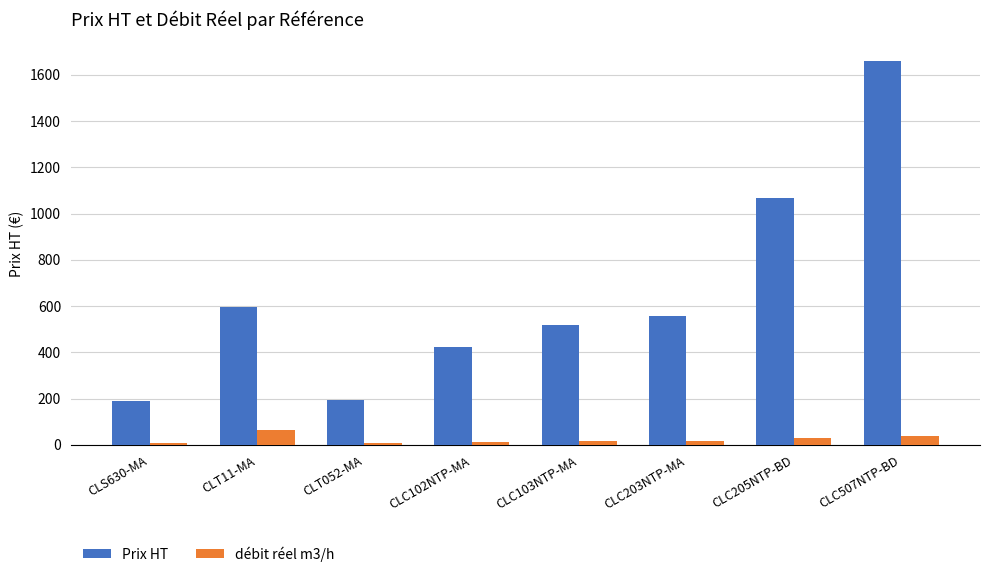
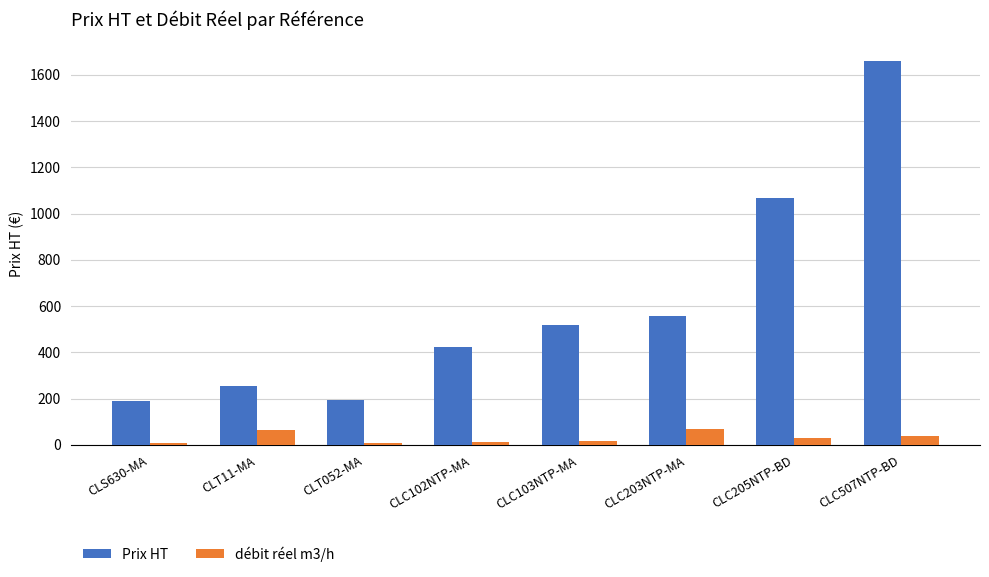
  {
    "Prix HT": {
      "CLS630-MA": 190,
-     "CLT11-MA": 600,
+     "CLT11-MA": 250,
      "CLT052-MA": 200,
      "CLC102NTP-MA": 420,
      "CLC103NTP-MA": 520,
      "CLC203NTP-MA": 560,
      "CLC205NTP-BD": 1070,
      "CLC507NTP-BD": 1660
    },
    "débit réel m3/h": {
      "CLT11-MA": 60,
      "CLC102NTP-MA": 10,
      "CLC103NTP-MA": 20,
-     "CLC203NTP-MA": 20,
+     "CLC203NTP-MA": 70,
      "CLC205NTP-BD": 30,
      "CLC507NTP-BD": 40
    }
  }
